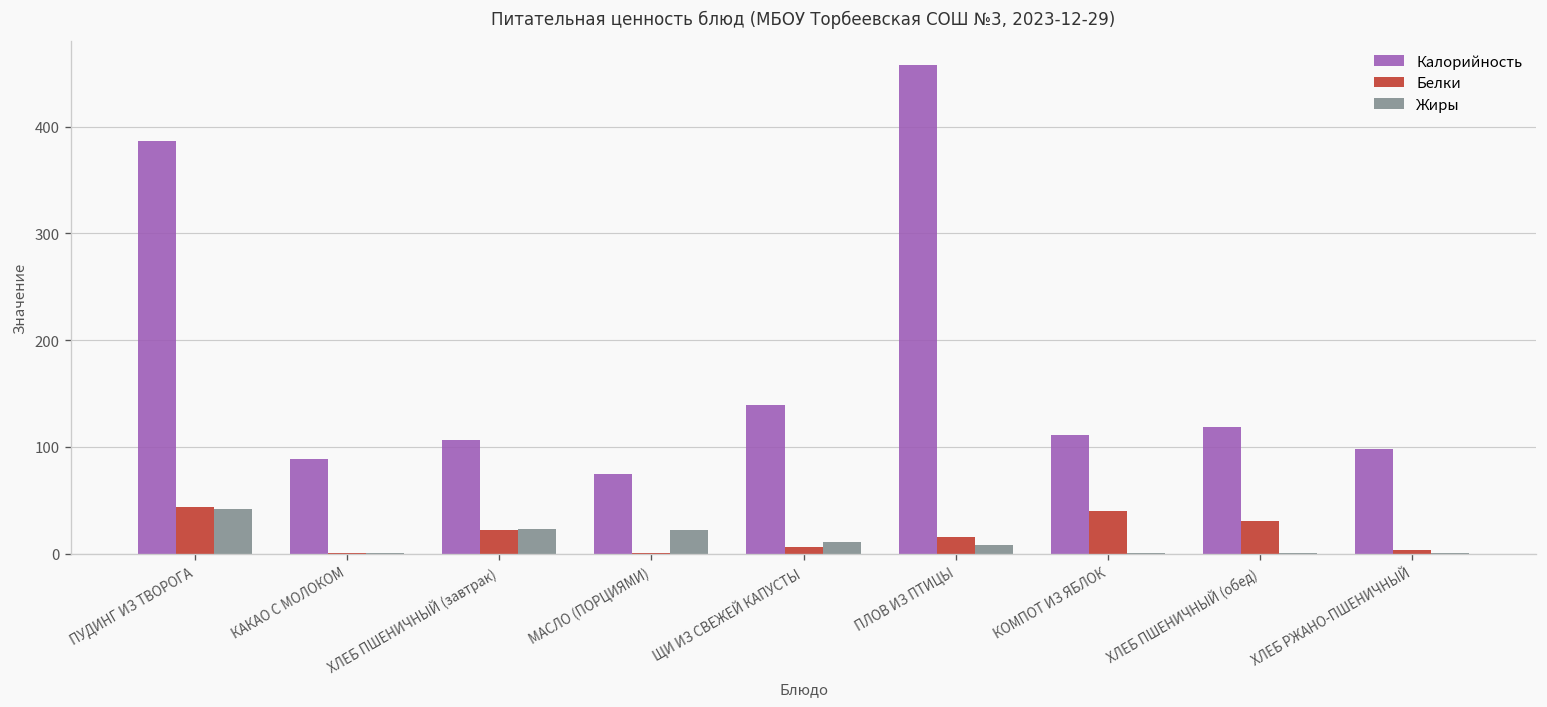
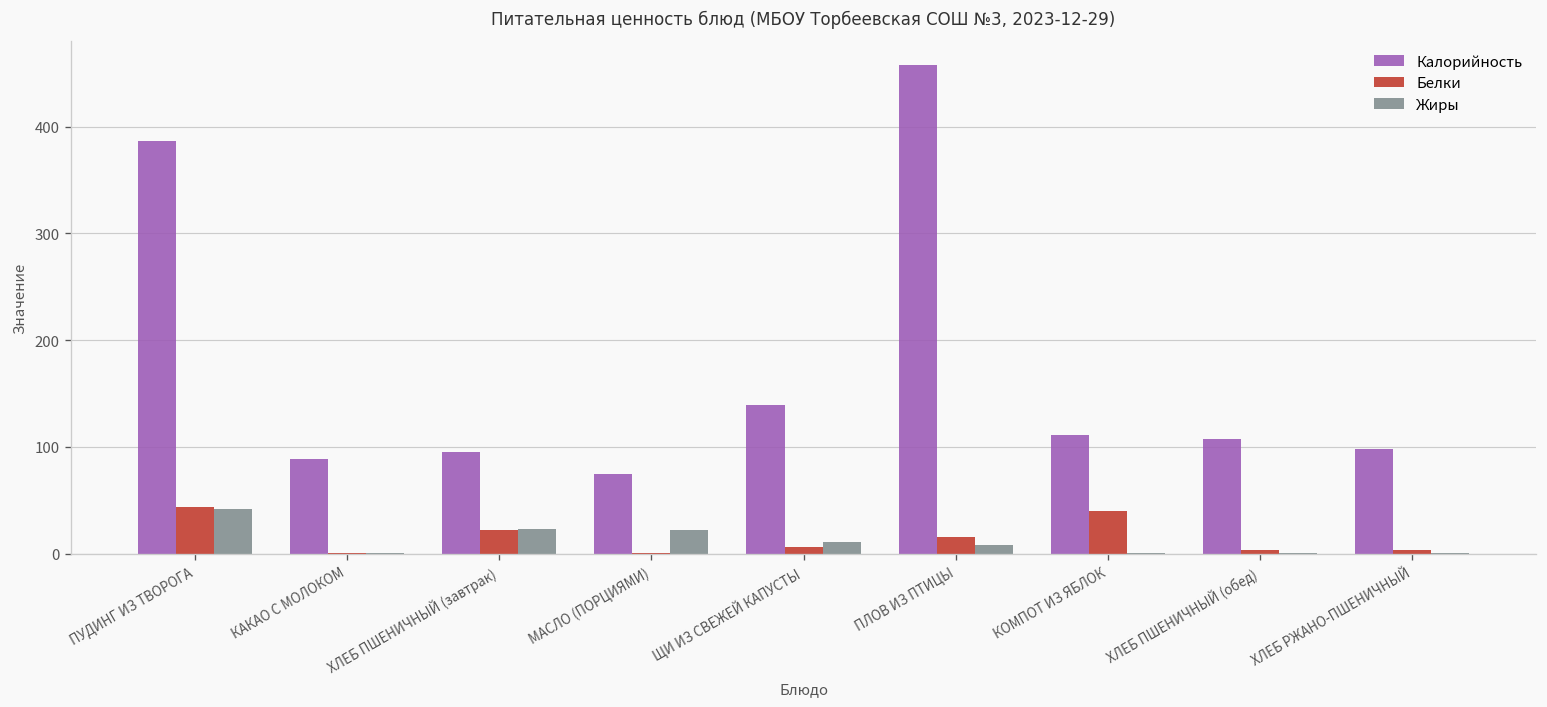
  {
    "Калорийность": {
      "ПУДИНГ ИЗ ТВОРОГА": 390,
      "КАКАО С МОЛОКОМ": 90,
-     "ХЛЕБ ПШЕНИЧНЫЙ (завтрак)": 110,
+     "ХЛЕБ ПШЕНИЧНЫЙ (завтрак)": 90,
      "МАСЛО (ПОРЦИЯМИ)": 80,
      "ЩИ ИЗ СВЕЖЕЙ КАПУСТЫ": 140,
      "ПЛОВ ИЗ ПТИЦЫ": 460,
      "КОМПОТ ИЗ ЯБЛОК": 110,
-     "ХЛЕБ ПШЕНИЧНЫЙ (обед)": 120,
+     "ХЛЕБ ПШЕНИЧНЫЙ (обед)": 110,
      "ХЛЕБ РЖАНО-ПШЕНИЧНЫЙ": 100
    },
    "Белки": {
      "ПУДИНГ ИЗ ТВОРОГА": 40,
      "ХЛЕБ ПШЕНИЧНЫЙ (завтрак)": 20,
      "ЩИ ИЗ СВЕЖЕЙ КАПУСТЫ": 10,
      "ПЛОВ ИЗ ПТИЦЫ": 20,
      "КОМПОТ ИЗ ЯБЛОК": 40,
-     "ХЛЕБ ПШЕНИЧНЫЙ (обед)": 30,
+     "ХЛЕБ ПШЕНИЧНЫЙ (обед)": 0,
      "ХЛЕБ РЖАНО-ПШЕНИЧНЫЙ": 0
    },
    "Жиры": {
      "ПУДИНГ ИЗ ТВОРОГА": 40,
      "ХЛЕБ ПШЕНИЧНЫЙ (завтрак)": 20,
      "МАСЛО (ПОРЦИЯМИ)": 20,
      "ЩИ ИЗ СВЕЖЕЙ КАПУСТЫ": 10,
      "ПЛОВ ИЗ ПТИЦЫ": 10
    }
  }
